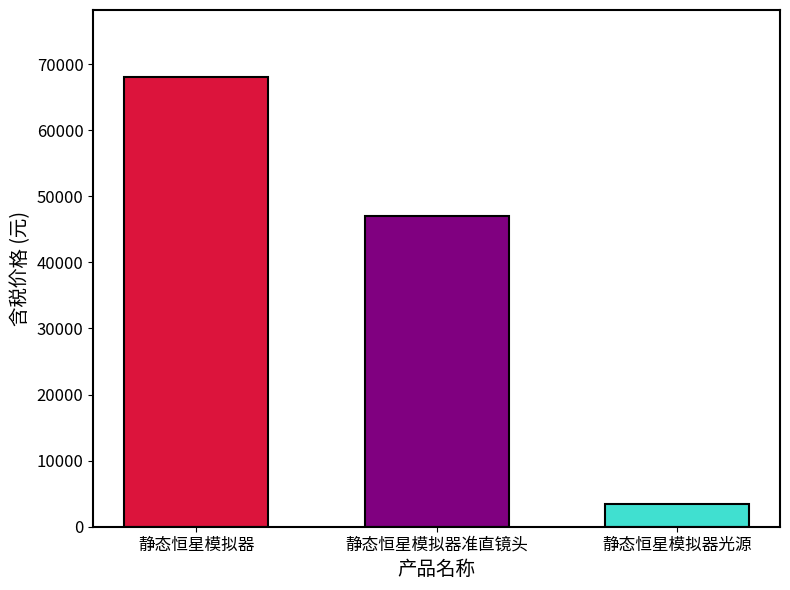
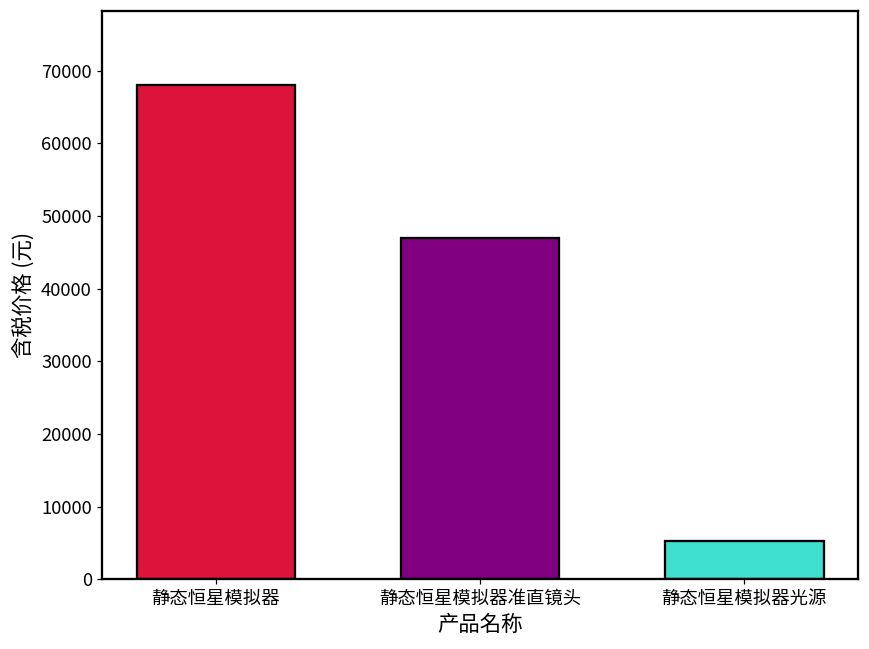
  {
    "静态恒星模拟器": 68000,
    "静态恒星模拟器准直镜头": 47000,
-   "静态恒星模拟器光源": 4000
+   "静态恒星模拟器光源": 5000
  }
